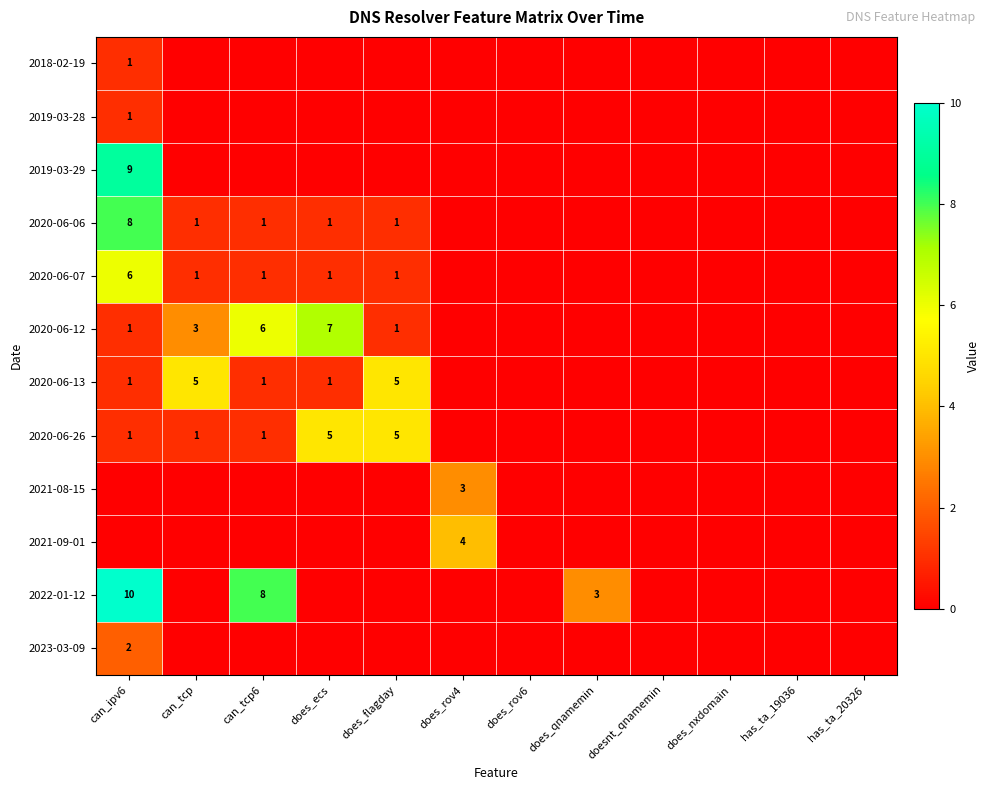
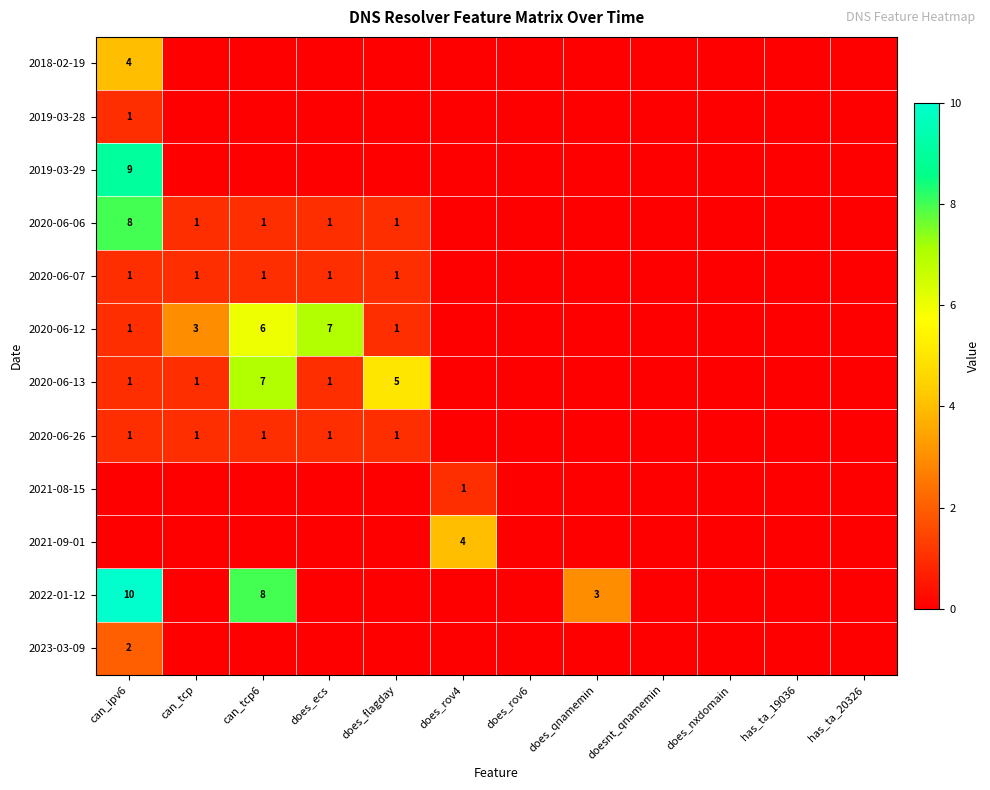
  {
    "2018-02-19": {
-     "can_ipv6": 1
+     "can_ipv6": 4
    },
    "2019-03-28": {
      "can_ipv6": 1
    },
    "2019-03-29": {
      "can_ipv6": 9
    },
    "2020-06-06": {
      "can_ipv6": 8,
      "can_tcp": 1,
      "can_tcp6": 1,
      "does_ecs": 1,
      "does_flagday": 1
    },
    "2020-06-07": {
-     "can_ipv6": 6,
+     "can_ipv6": 1,
      "can_tcp": 1,
      "can_tcp6": 1,
      "does_ecs": 1,
      "does_flagday": 1
    },
    "2020-06-12": {
      "can_ipv6": 1,
      "can_tcp": 3,
      "can_tcp6": 6,
      "does_ecs": 7,
      "does_flagday": 1
    },
    "2020-06-13": {
      "can_ipv6": 1,
-     "can_tcp": 5,
-     "can_tcp6": 1,
+     "can_tcp": 1,
+     "can_tcp6": 7,
      "does_ecs": 1,
      "does_flagday": 5
    },
    "2020-06-26": {
      "can_ipv6": 1,
      "can_tcp": 1,
      "can_tcp6": 1,
-     "does_ecs": 5,
-     "does_flagday": 5
+     "does_ecs": 1,
+     "does_flagday": 1
    },
    "2021-08-15": {
-     "does_rov4": 3
+     "does_rov4": 1
    },
    "2021-09-01": {
      "does_rov4": 4
    },
    "2022-01-12": {
      "can_ipv6": 10,
      "can_tcp6": 8,
      "does_qnamemin": 3
    },
    "2023-03-09": {
      "can_ipv6": 2
    }
  }
